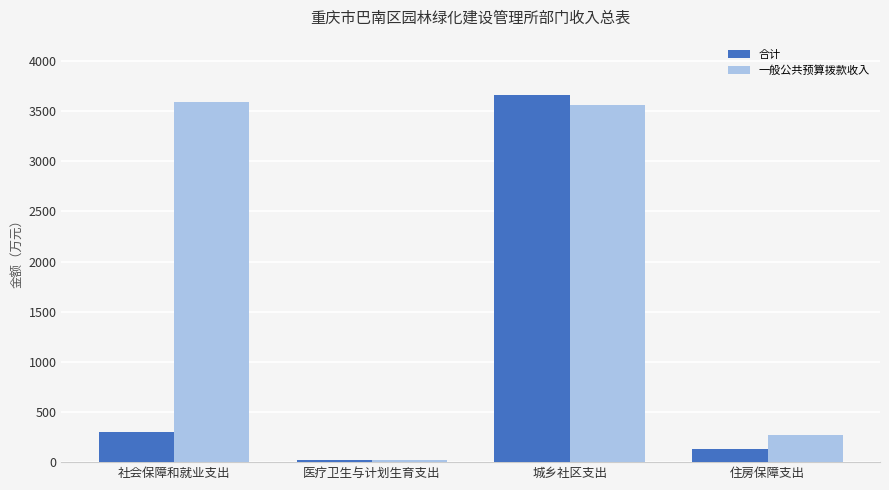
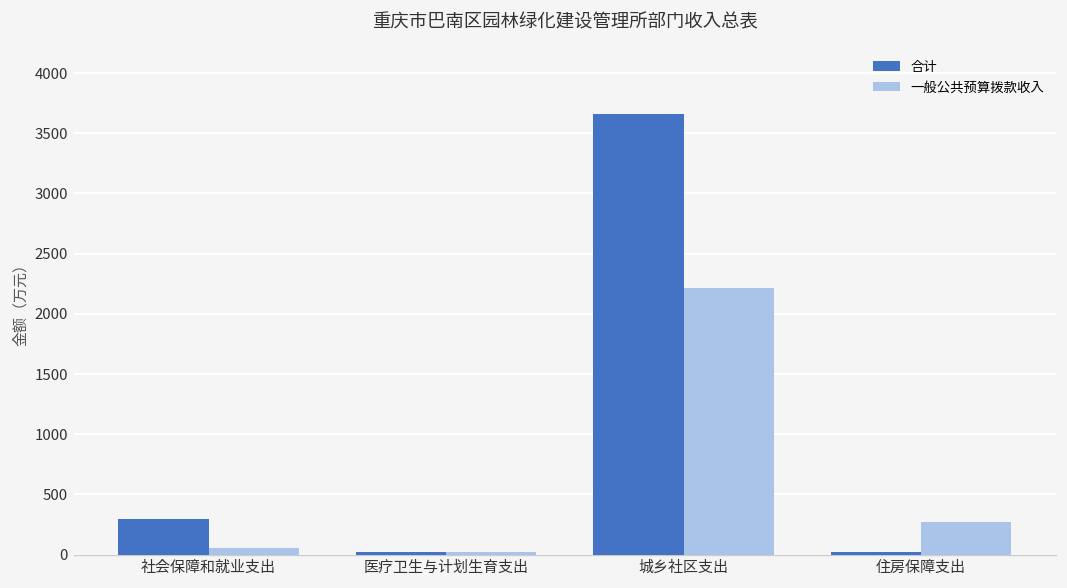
  {
    "合计": {
      "社会保障和就业支出": 300,
      "城乡社区支出": 3660,
-     "住房保障支出": 130
+     "住房保障支出": 20
    },
    "一般公共预算拨款收入": {
-     "社会保障和就业支出": 3590,
-     "城乡社区支出": 3560,
+     "社会保障和就业支出": 50,
+     "城乡社区支出": 2220,
      "住房保障支出": 270
    }
  }
